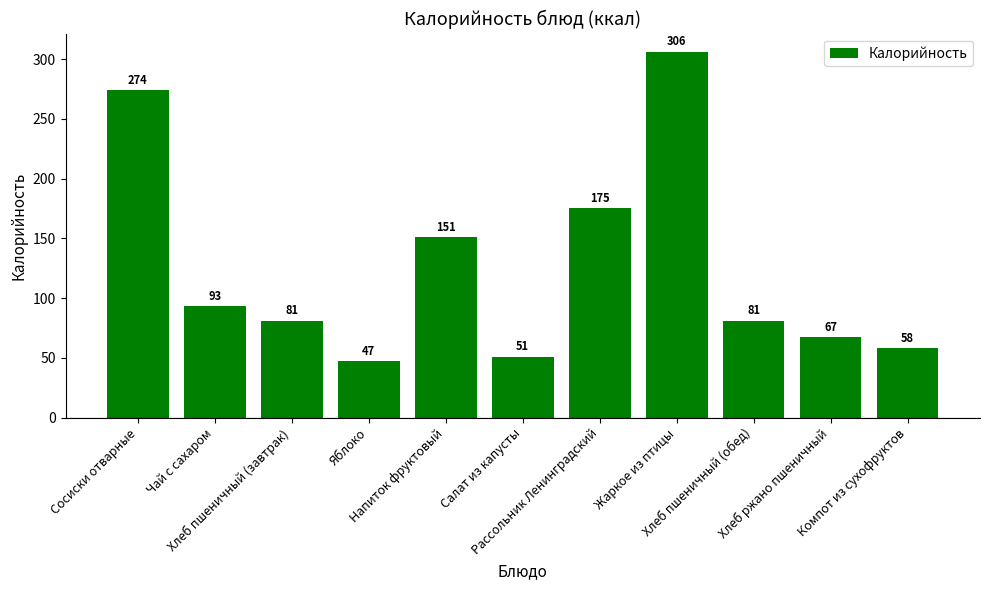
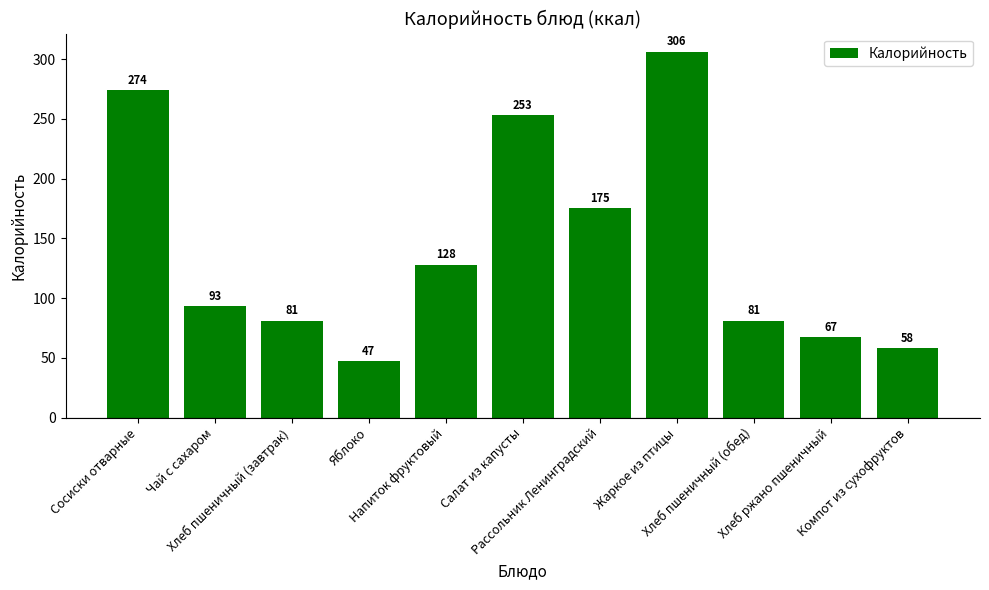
  {
    "Сосиски отварные": 274,
    "Чай с сахаром": 93,
    "Хлеб пшеничный (завтрак)": 81,
    "Яблоко": 47,
-   "Напиток фруктовый": 151,
-   "Салат из капусты": 51,
+   "Напиток фруктовый": 128,
+   "Салат из капусты": 253,
    "Рассольник Ленинградский": 175,
    "Жаркое из птицы": 306,
    "Хлеб пшеничный (обед)": 81,
    "Хлеб ржано пшеничный": 67,
    "Компот из сухофруктов": 58
  }
